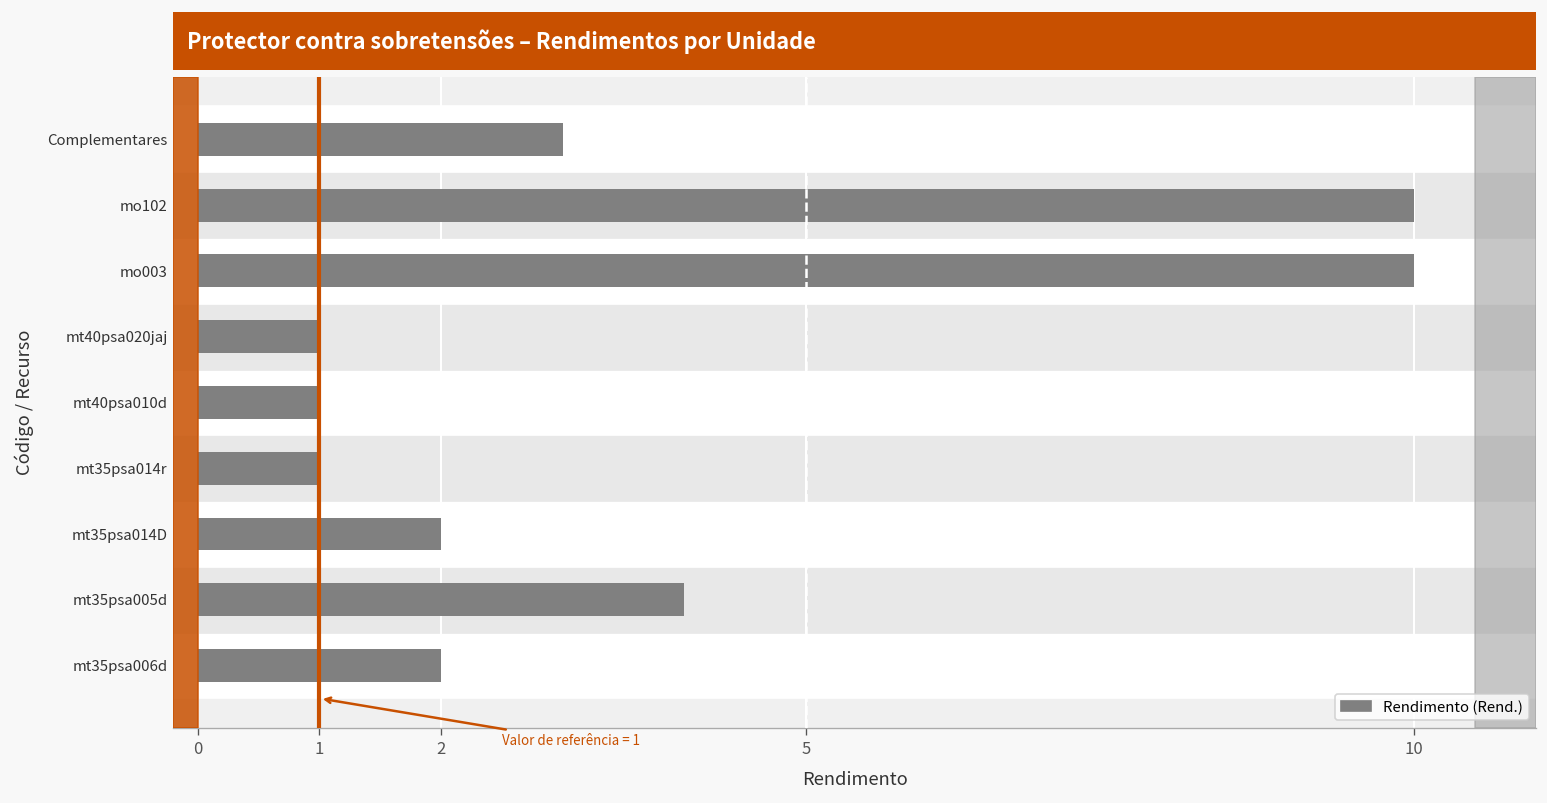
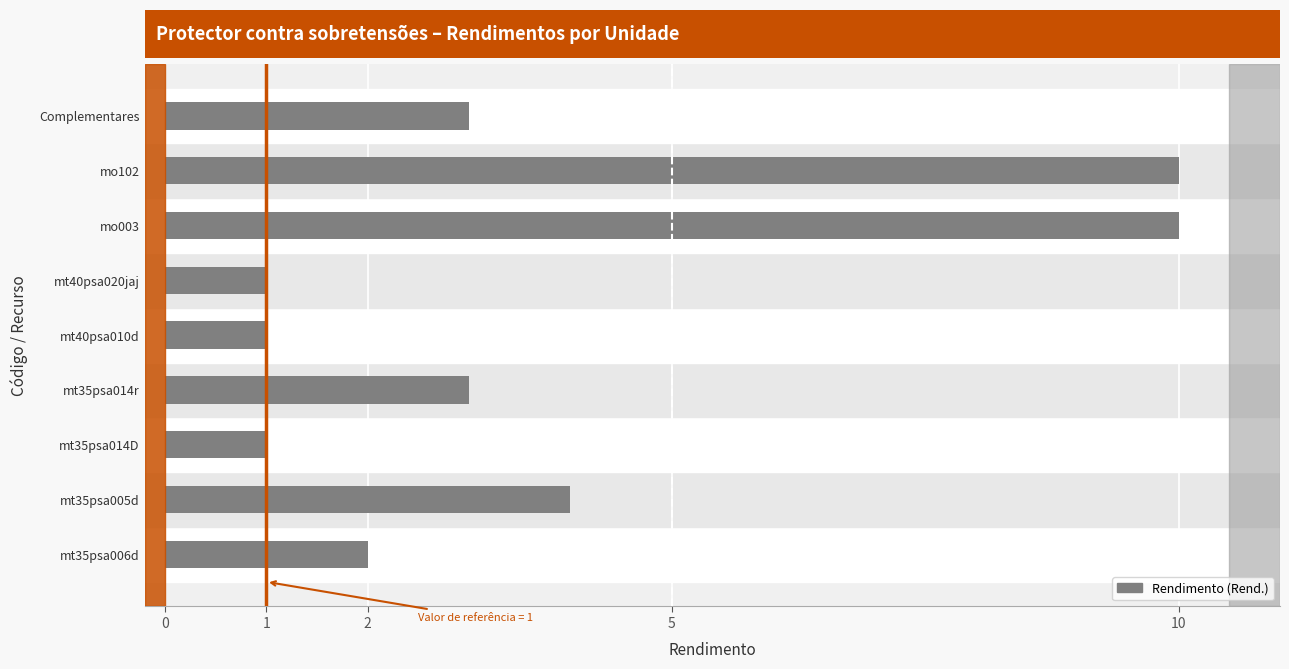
  {
    "Complementares": 3,
    "mo102": 10,
    "mo003": 10,
    "mt40psa020jaj": 1,
    "mt40psa010d": 1,
-   "mt35psa014r": 1,
-   "mt35psa014D": 2,
+   "mt35psa014r": 3,
+   "mt35psa014D": 1,
    "mt35psa005d": 4,
    "mt35psa006d": 2
  }
